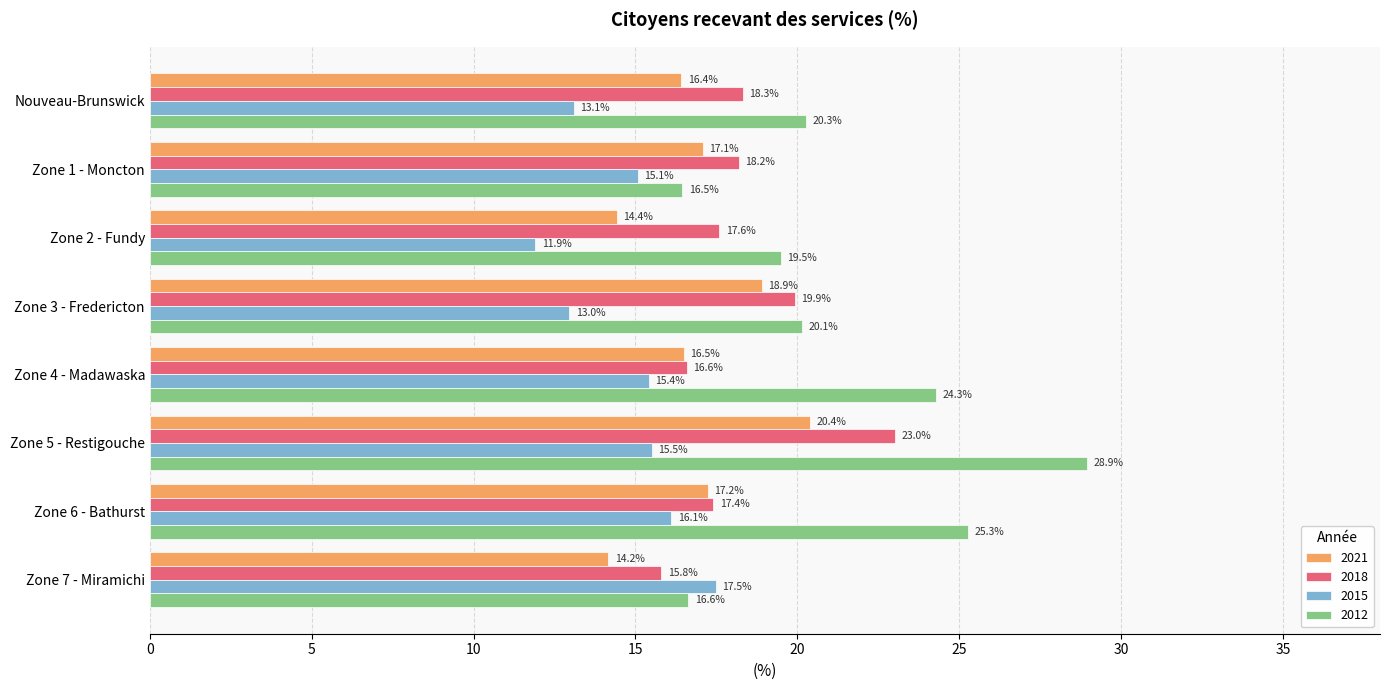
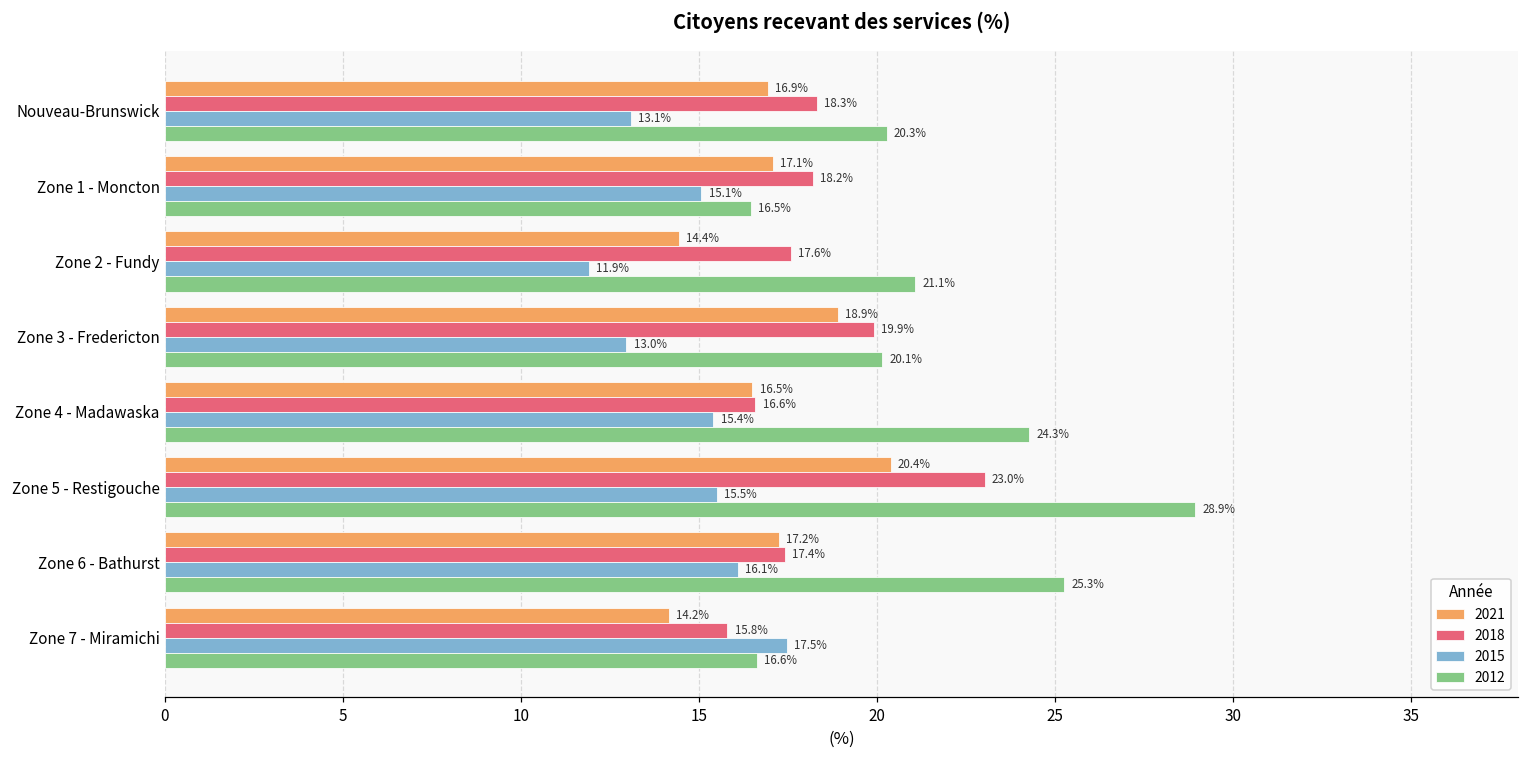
  {
    "2021": {
-     "Nouveau-Brunswick": "16.4%",
+     "Nouveau-Brunswick": "16.9%",
      "Zone 1 - Moncton": "17.1%",
      "Zone 2 - Fundy": "14.4%",
      "Zone 3 - Fredericton": "18.9%",
      "Zone 4 - Madawaska": "16.5%",
      "Zone 5 - Restigouche": "20.4%",
      "Zone 6 - Bathurst": "17.2%",
      "Zone 7 - Miramichi": "14.2%"
    },
    "2018": {
      "Nouveau-Brunswick": "18.3%",
      "Zone 1 - Moncton": "18.2%",
      "Zone 2 - Fundy": "17.6%",
      "Zone 3 - Fredericton": "19.9%",
      "Zone 4 - Madawaska": "16.6%",
      "Zone 5 - Restigouche": "23.0%",
      "Zone 6 - Bathurst": "17.4%",
      "Zone 7 - Miramichi": "15.8%"
    },
    "2015": {
      "Nouveau-Brunswick": "13.1%",
      "Zone 1 - Moncton": "15.1%",
      "Zone 2 - Fundy": "11.9%",
      "Zone 3 - Fredericton": "13.0%",
      "Zone 4 - Madawaska": "15.4%",
      "Zone 5 - Restigouche": "15.5%",
      "Zone 6 - Bathurst": "16.1%",
      "Zone 7 - Miramichi": "17.5%"
    },
    "2012": {
      "Nouveau-Brunswick": "20.3%",
      "Zone 1 - Moncton": "16.5%",
-     "Zone 2 - Fundy": "19.5%",
+     "Zone 2 - Fundy": "21.1%",
      "Zone 3 - Fredericton": "20.1%",
      "Zone 4 - Madawaska": "24.3%",
      "Zone 5 - Restigouche": "28.9%",
      "Zone 6 - Bathurst": "25.3%",
      "Zone 7 - Miramichi": "16.6%"
    }
  }
